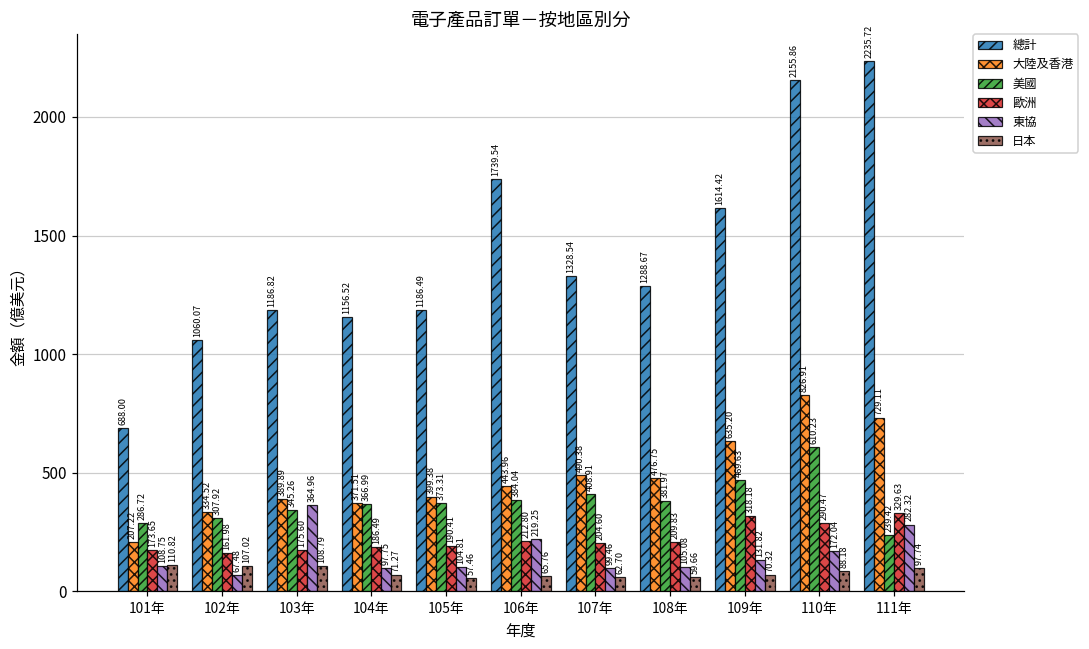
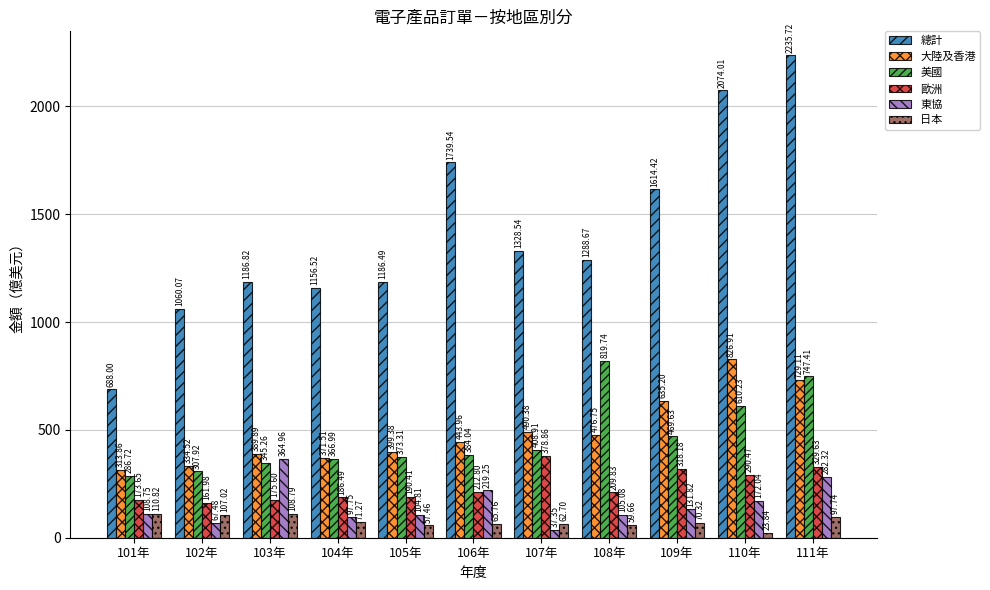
  {
    "總計": {
      "101年": 688.00,
      "102年": 1060.07,
      "103年": 1186.82,
      "104年": 1156.52,
      "105年": 1186.49,
      "106年": 1739.54,
      "107年": 1328.54,
      "108年": 1288.67,
      "109年": 1614.42,
-     "110年": 2155.86,
+     "110年": 2074.01,
      "111年": 2235.72
    },
    "大陸及香港": {
-     "101年": 207.22,
+     "101年": 313.86,
      "102年": 334.52,
      "103年": 389.89,
      "104年": 371.51,
      "105年": 399.38,
      "106年": 443.96,
      "107年": 490.38,
      "108年": 476.75,
      "109年": 635.20,
      "110年": 826.91,
      "111年": 729.11
    },
    "美國": {
      "101年": 286.72,
      "102年": 307.92,
      "103年": 345.26,
      "104年": 366.99,
      "105年": 373.31,
      "106年": 384.04,
      "107年": 408.91,
-     "108年": 381.97,
+     "108年": 819.74,
      "109年": 469.63,
      "110年": 610.23,
-     "111年": 239.42
+     "111年": 747.41
    },
    "歐洲": {
      "101年": 173.65,
      "102年": 161.98,
      "103年": 175.60,
      "104年": 186.49,
      "105年": 190.41,
      "106年": 212.80,
-     "107年": 204.60,
+     "107年": 378.86,
      "108年": 209.83,
      "109年": 318.18,
      "110年": 290.47,
      "111年": 329.63
    },
    "東協": {
      "101年": 108.75,
      "102年": 67.48,
      "103年": 364.96,
      "104年": 97.75,
      "105年": 104.81,
      "106年": 219.25,
-     "107年": 99.46,
+     "107年": 37.35,
      "108年": 105.08,
      "109年": 131.82,
      "110年": 172.04,
      "111年": 282.32
    },
    "日本": {
      "101年": 110.82,
      "102年": 107.02,
      "103年": 108.79,
      "104年": 71.27,
      "105年": 57.46,
      "106年": 65.76,
      "107年": 62.70,
      "108年": 59.66,
      "109年": 70.32,
-     "110年": 88.18,
+     "110年": 23.84,
      "111年": 97.74
    }
  }
